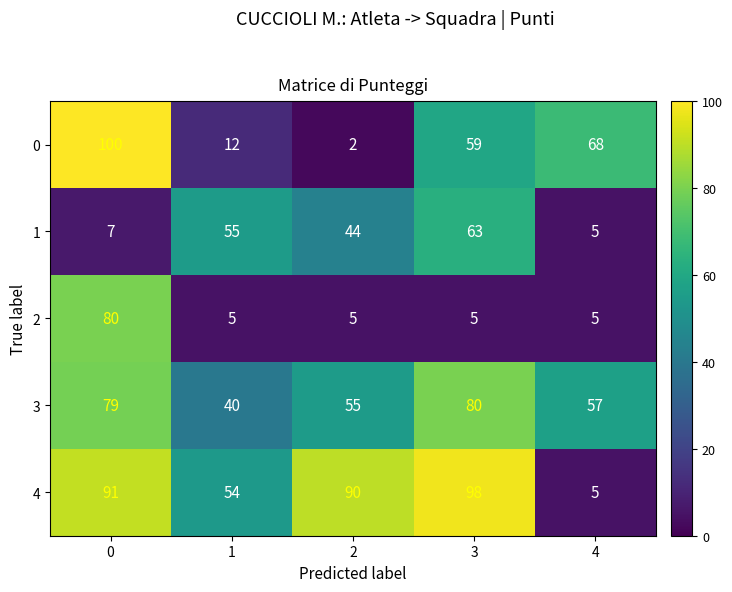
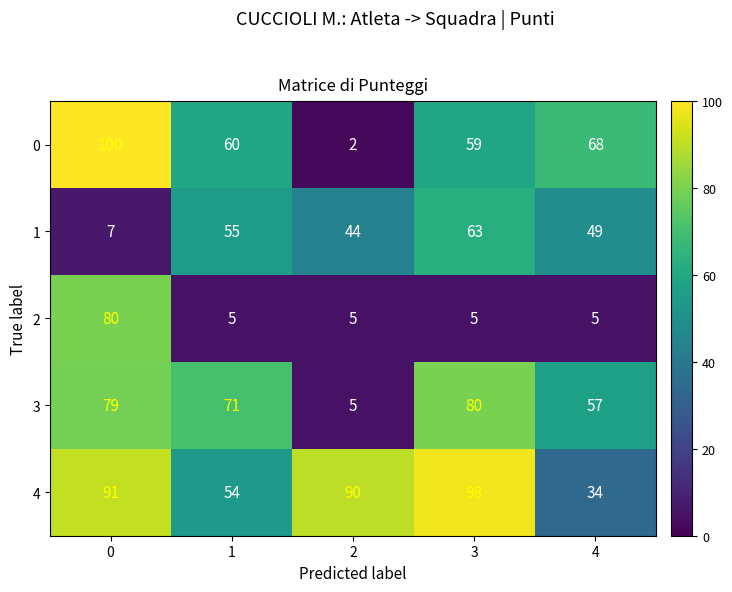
  {
    "0": {
-     "1": 12,
+     "1": 60,
      "2": 2,
      "3": 59,
      "4": 68
    },
    "1": {
      "0": 7,
      "1": 55,
      "2": 44,
      "3": 63,
-     "4": 5
+     "4": 49
    },
    "2": {
      "0": 80,
      "1": 5,
      "2": 5,
      "3": 5,
      "4": 5
    },
    "3": {
      "0": 79,
-     "1": 40,
-     "2": 55,
+     "1": 71,
+     "2": 5,
      "3": 80,
      "4": 57
    },
    "4": {
      "0": 91,
      "1": 54,
      "2": 90,
-     "4": 5
+     "4": 34
    }
  }
